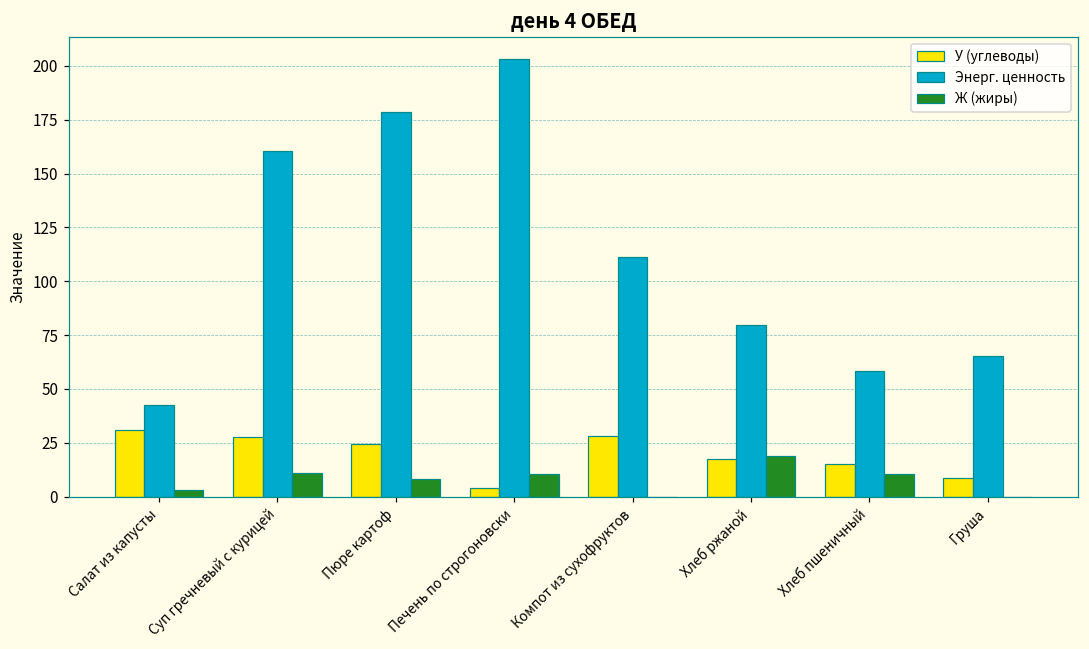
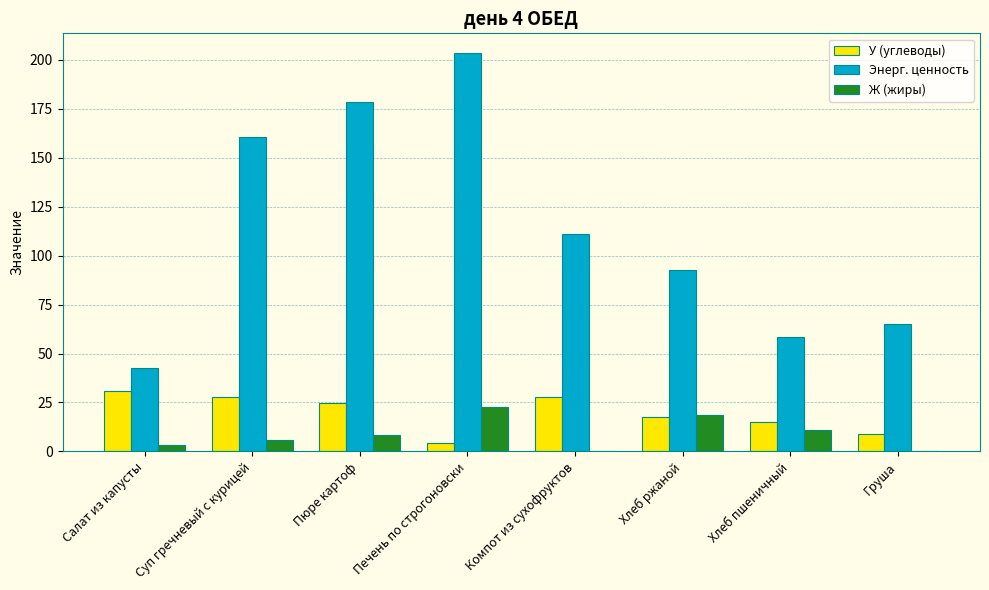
  {
    "У (углеводы)": {
      "Салат из капусты": 31,
      "Суп гречневый с курицей": 28,
      "Пюре картоф": 25,
      "Печень по строгоновски": 4,
      "Компот из сухофруктов": 28,
      "Хлеб ржаной": 17,
      "Хлеб пшеничный": 15,
      "Груша": 9
    },
    "Энерг. ценность": {
      "Салат из капусты": 42,
      "Суп гречневый с курицей": 161,
      "Пюре картоф": 179,
      "Печень по строгоновски": 203,
      "Компот из сухофруктов": 111,
-     "Хлеб ржаной": 80,
+     "Хлеб ржаной": 93,
      "Хлеб пшеничный": 59,
      "Груша": 65
    },
    "Ж (жиры)": {
      "Салат из капусты": 3,
-     "Суп гречневый с курицей": 11,
+     "Суп гречневый с курицей": 6,
      "Пюре картоф": 8,
-     "Печень по строгоновски": 11,
+     "Печень по строгоновски": 23,
      "Компот из сухофруктов": 0,
      "Хлеб ржаной": 19,
      "Хлеб пшеничный": 11,
      "Груша": 0
    }
  }
